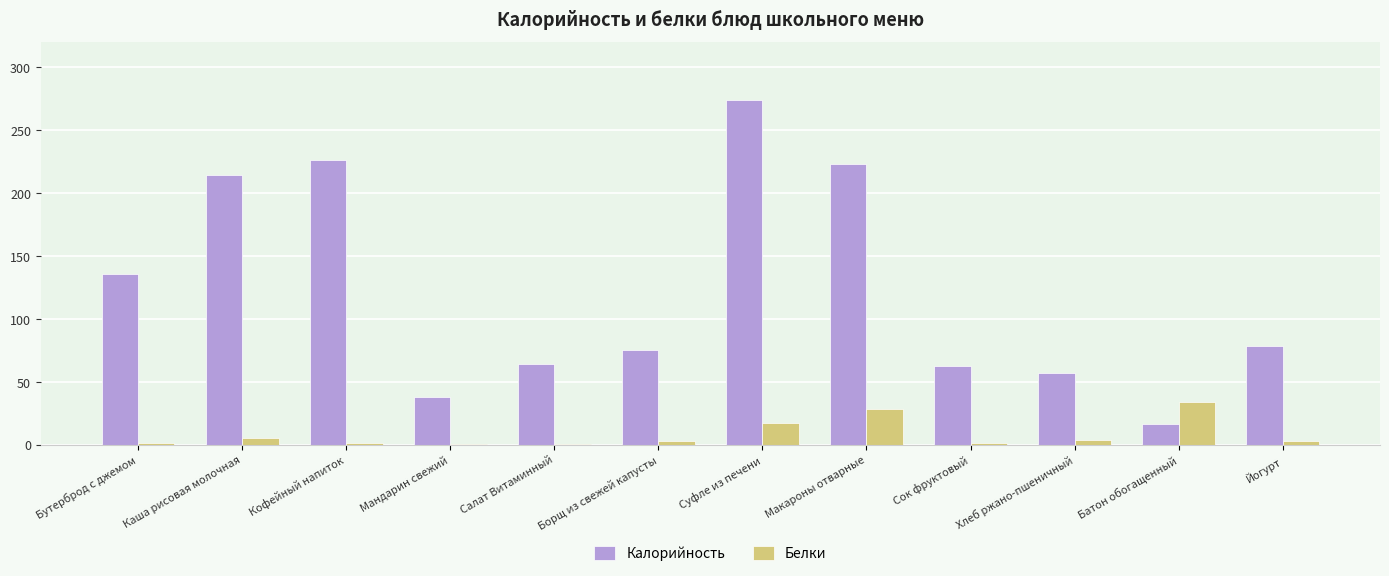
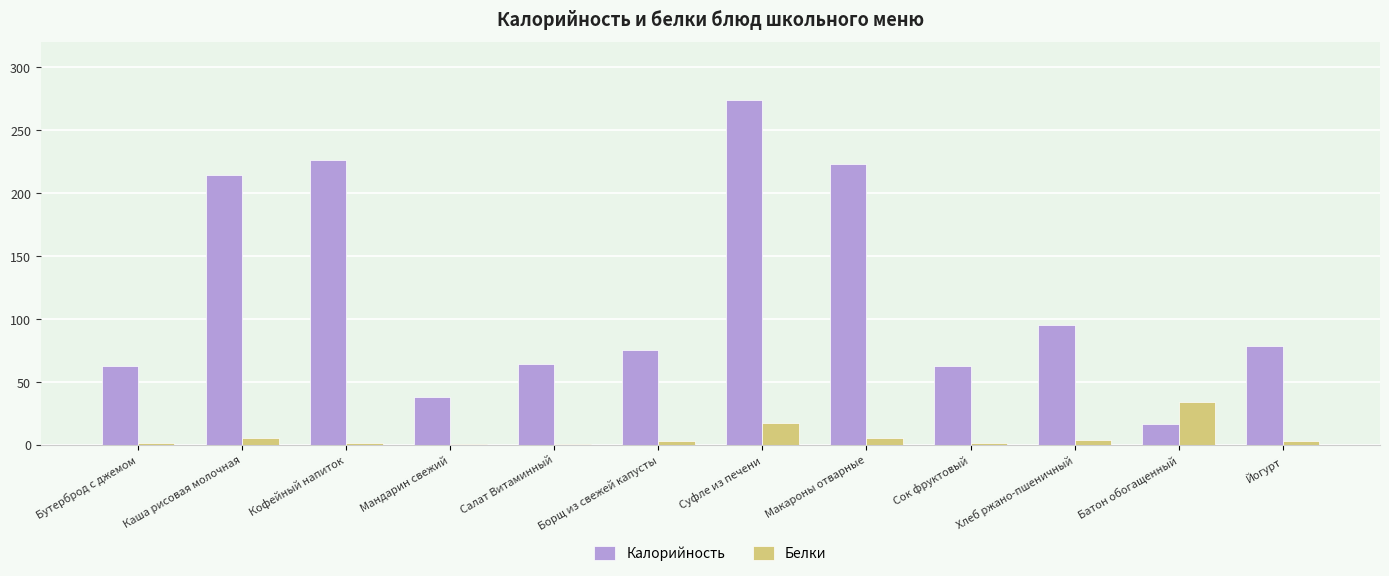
  {
    "Калорийность": {
-     "Бутерброд с джемом": 136,
+     "Бутерброд с джемом": 62,
      "Каша рисовая молочная": 214,
      "Кофейный напиток": 226,
      "Мандарин свежий": 38,
      "Салат Витаминный": 64,
      "Борщ из свежей капусты": 75,
      "Суфле из печени": 274,
      "Макароны отварные": 223,
      "Сок фруктовый": 63,
-     "Хлеб ржано-пшеничный": 57,
+     "Хлеб ржано-пшеничный": 95,
      "Батон обогащенный": 16,
      "Йогурт": 78
    },
    "Белки": {
      "Каша рисовая молочная": 5,
      "Борщ из свежей капусты": 3,
      "Суфле из печени": 17,
-     "Макароны отварные": 28,
+     "Макароны отварные": 6,
      "Хлеб ржано-пшеничный": 3,
      "Батон обогащенный": 34,
      "Йогурт": 3
    }
  }
